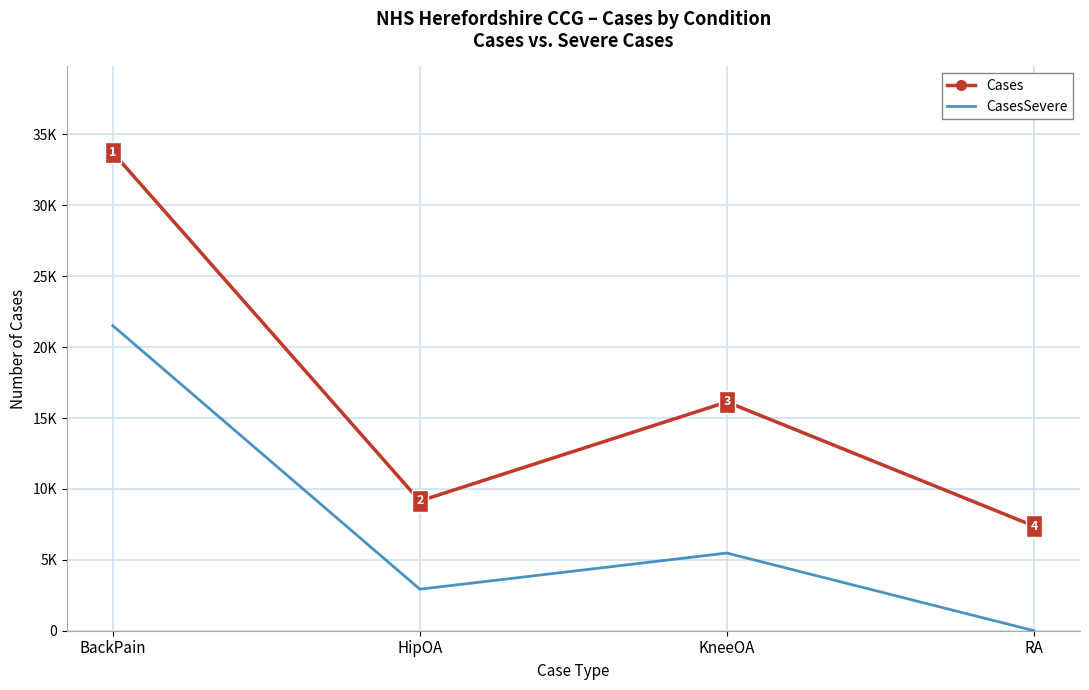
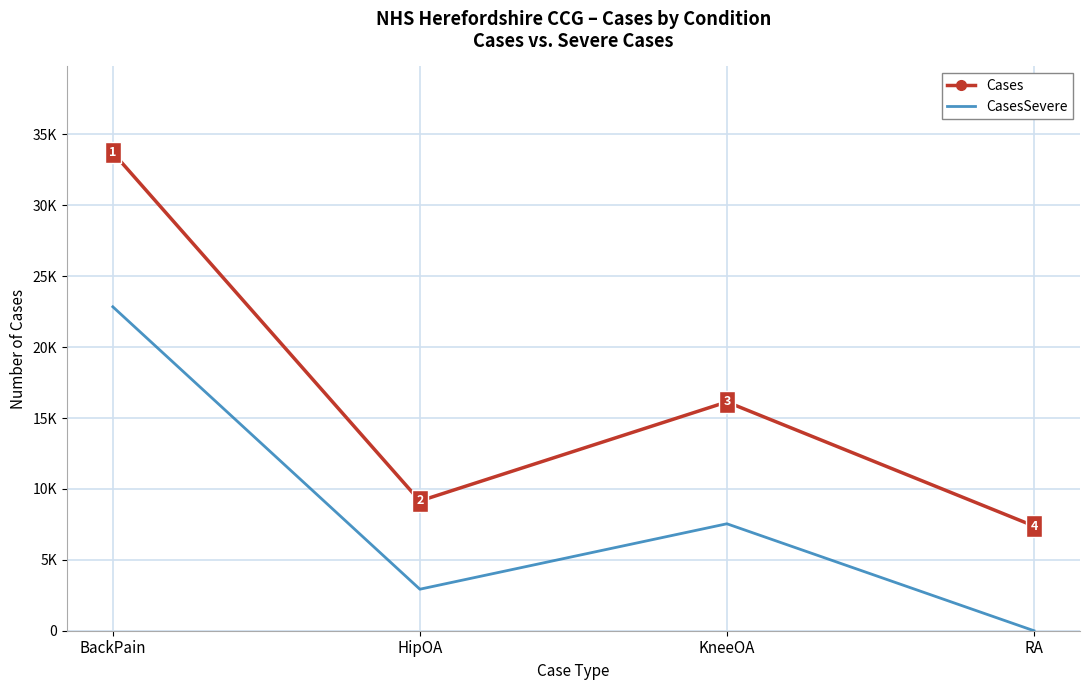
  {
    "CasesSevere": {
-     "BackPain": 21500,
+     "BackPain": 22800,
      "HipOA": 2900,
-     "KneeOA": 5500,
+     "KneeOA": 7500,
      "RA": 0
    }
  }
